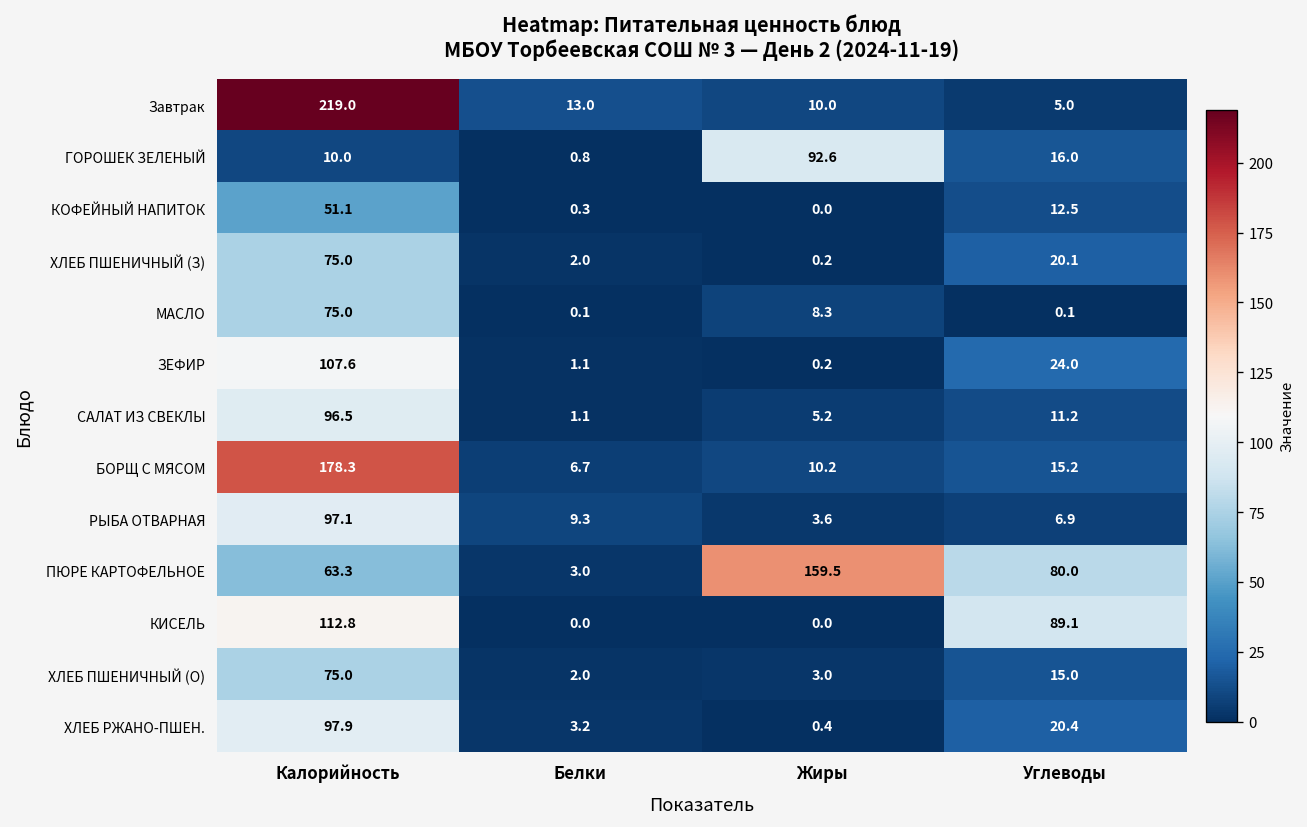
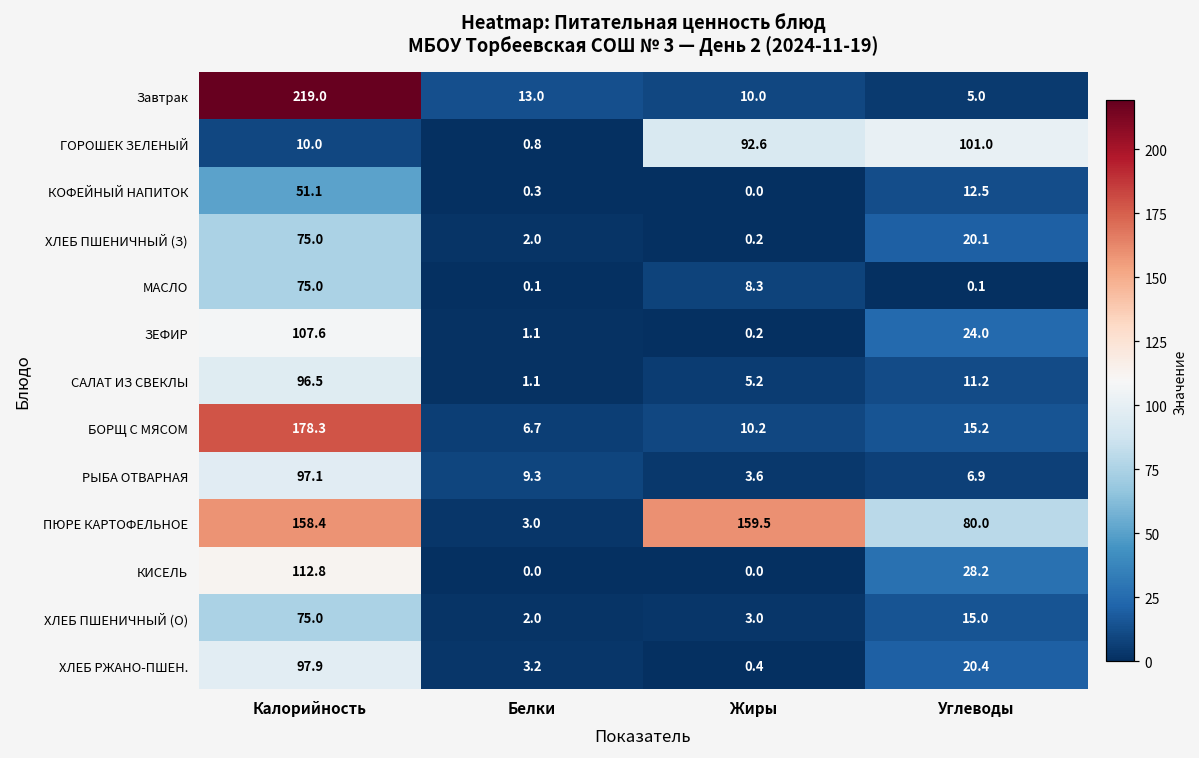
  {
    "Завтрак": {
      "Калорийность": 219.0,
      "Белки": 13.0,
      "Жиры": 10.0,
      "Углеводы": 5.0
    },
    "ГОРОШЕК ЗЕЛЕНЫЙ": {
      "Калорийность": 10.0,
      "Белки": 0.8,
      "Жиры": 92.6,
-     "Углеводы": 16.0
+     "Углеводы": 101.0
    },
    "КОФЕЙНЫЙ НАПИТОК": {
      "Калорийность": 51.1,
      "Белки": 0.3,
      "Жиры": 0.0,
      "Углеводы": 12.5
    },
    "ХЛЕБ ПШЕНИЧНЫЙ (З)": {
      "Калорийность": 75.0,
      "Белки": 2.0,
      "Жиры": 0.2,
      "Углеводы": 20.1
    },
    "МАСЛО": {
      "Калорийность": 75.0,
      "Белки": 0.1,
      "Жиры": 8.3,
      "Углеводы": 0.1
    },
    "ЗЕФИР": {
      "Калорийность": 107.6,
      "Белки": 1.1,
      "Жиры": 0.2,
      "Углеводы": 24.0
    },
    "САЛАТ ИЗ СВЕКЛЫ": {
      "Калорийность": 96.5,
      "Белки": 1.1,
      "Жиры": 5.2,
      "Углеводы": 11.2
    },
    "БОРЩ С МЯСОМ": {
      "Калорийность": 178.3,
      "Белки": 6.7,
      "Жиры": 10.2,
      "Углеводы": 15.2
    },
    "РЫБА ОТВАРНАЯ": {
      "Калорийность": 97.1,
      "Белки": 9.3,
      "Жиры": 3.6,
      "Углеводы": 6.9
    },
    "ПЮРЕ КАРТОФЕЛЬНОЕ": {
-     "Калорийность": 63.3,
+     "Калорийность": 158.4,
      "Белки": 3.0,
      "Жиры": 159.5,
      "Углеводы": 80.0
    },
    "КИСЕЛЬ": {
      "Калорийность": 112.8,
      "Белки": 0.0,
      "Жиры": 0.0,
-     "Углеводы": 89.1
+     "Углеводы": 28.2
    },
    "ХЛЕБ ПШЕНИЧНЫЙ (О)": {
      "Калорийность": 75.0,
      "Белки": 2.0,
      "Жиры": 3.0,
      "Углеводы": 15.0
    },
    "ХЛЕБ РЖАНО-ПШЕН.": {
      "Калорийность": 97.9,
      "Белки": 3.2,
      "Жиры": 0.4,
      "Углеводы": 20.4
    }
  }
